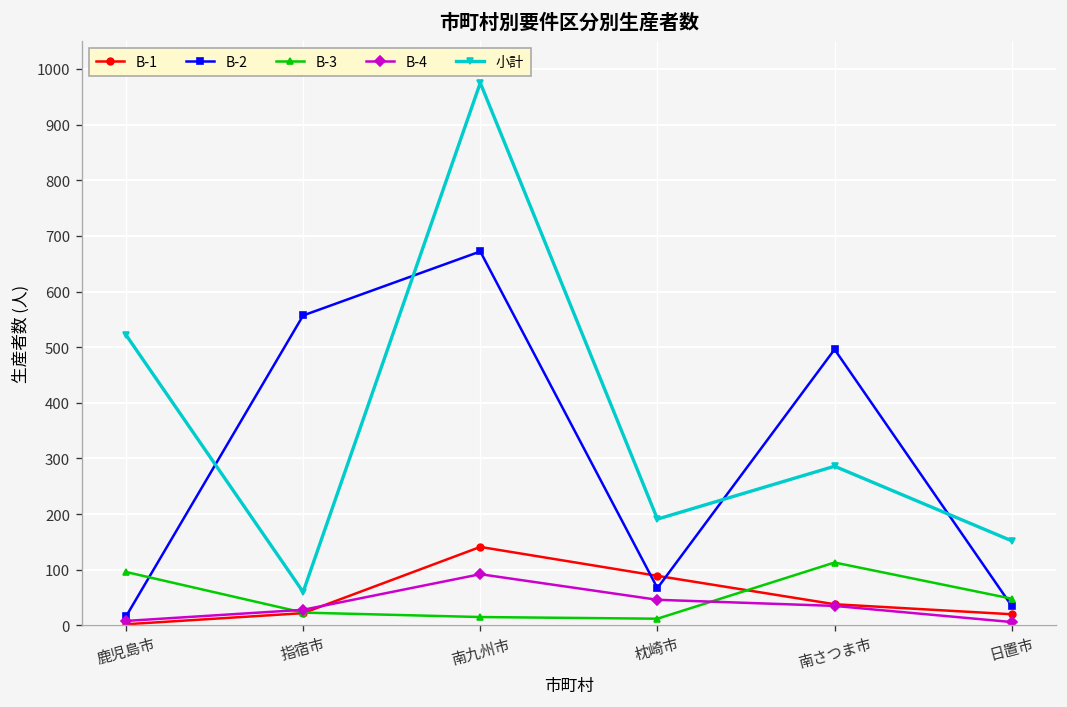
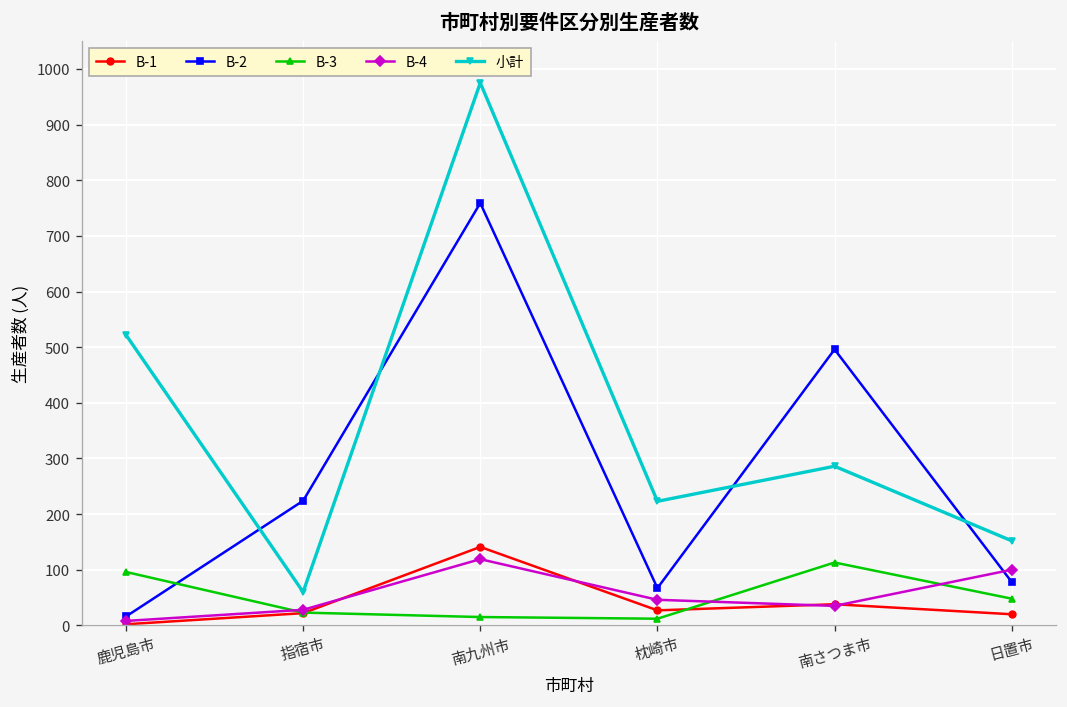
  {
    "B-1": {
      "鹿児島市": 0,
      "南九州市": 140,
-     "枕崎市": 90,
+     "枕崎市": 30,
      "日置市": 20
    },
    "B-2": {
      "鹿児島市": 20,
-     "指宿市": 560,
-     "南九州市": 670,
+     "指宿市": 220,
+     "南九州市": 760,
      "枕崎市": 70,
      "南さつま市": 500,
-     "日置市": 40
+     "日置市": 80
    },
    "B-3": {
      "鹿児島市": 100,
      "南九州市": 20,
      "枕崎市": 10,
      "南さつま市": 110,
      "日置市": 50
    },
    "B-4": {
      "鹿児島市": 10,
-     "南九州市": 90,
+     "南九州市": 120,
      "枕崎市": 50,
-     "日置市": 10
+     "日置市": 100
    },
    "小計": {
      "鹿児島市": 520,
      "指宿市": 60,
      "南九州市": 980,
-     "枕崎市": 190,
+     "枕崎市": 220,
      "南さつま市": 290,
      "日置市": 150
    }
  }
